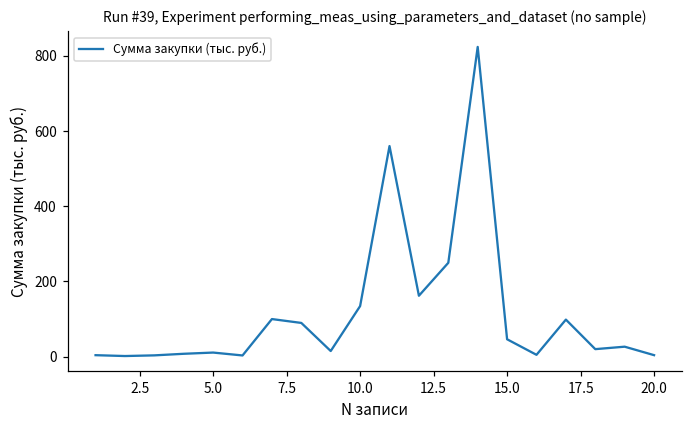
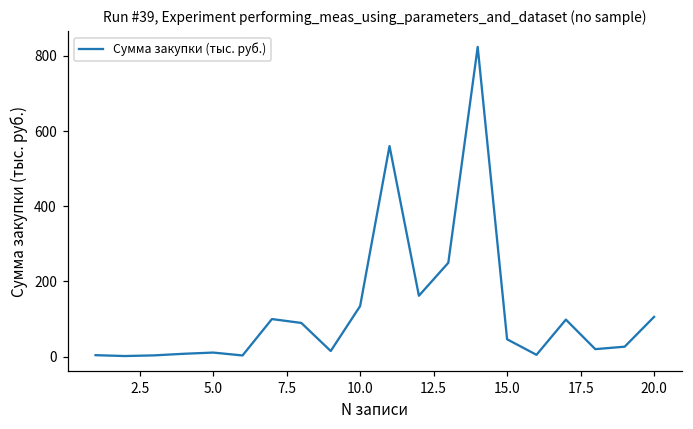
  {
    "5.0": 10,
    "10.0": 130,
    "15.0": 50,
-   "20.0": 0
+   "20.0": 110
  }
